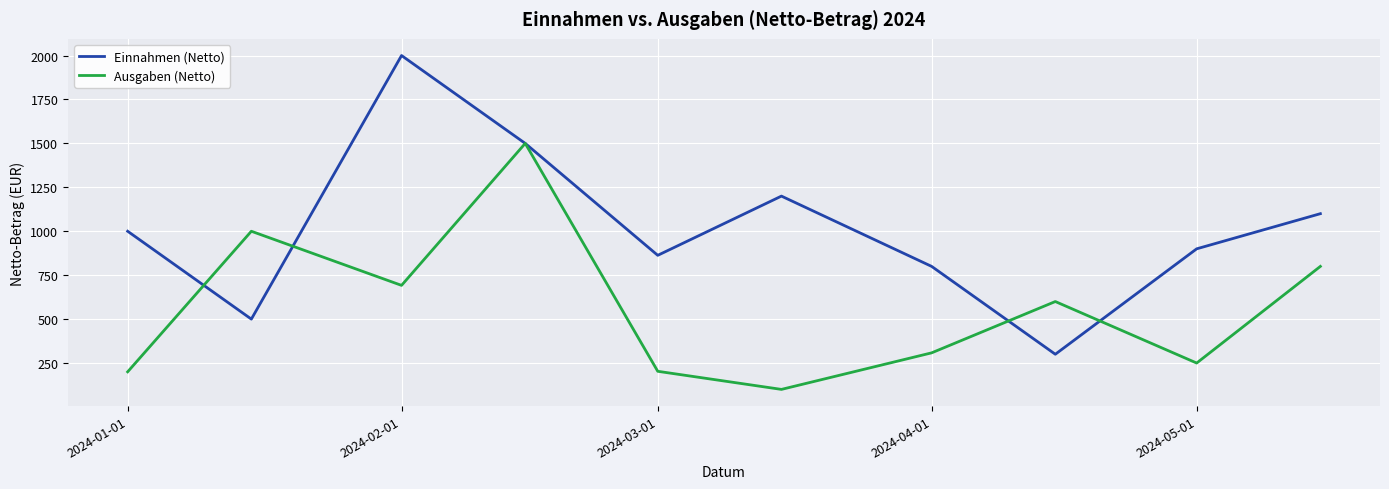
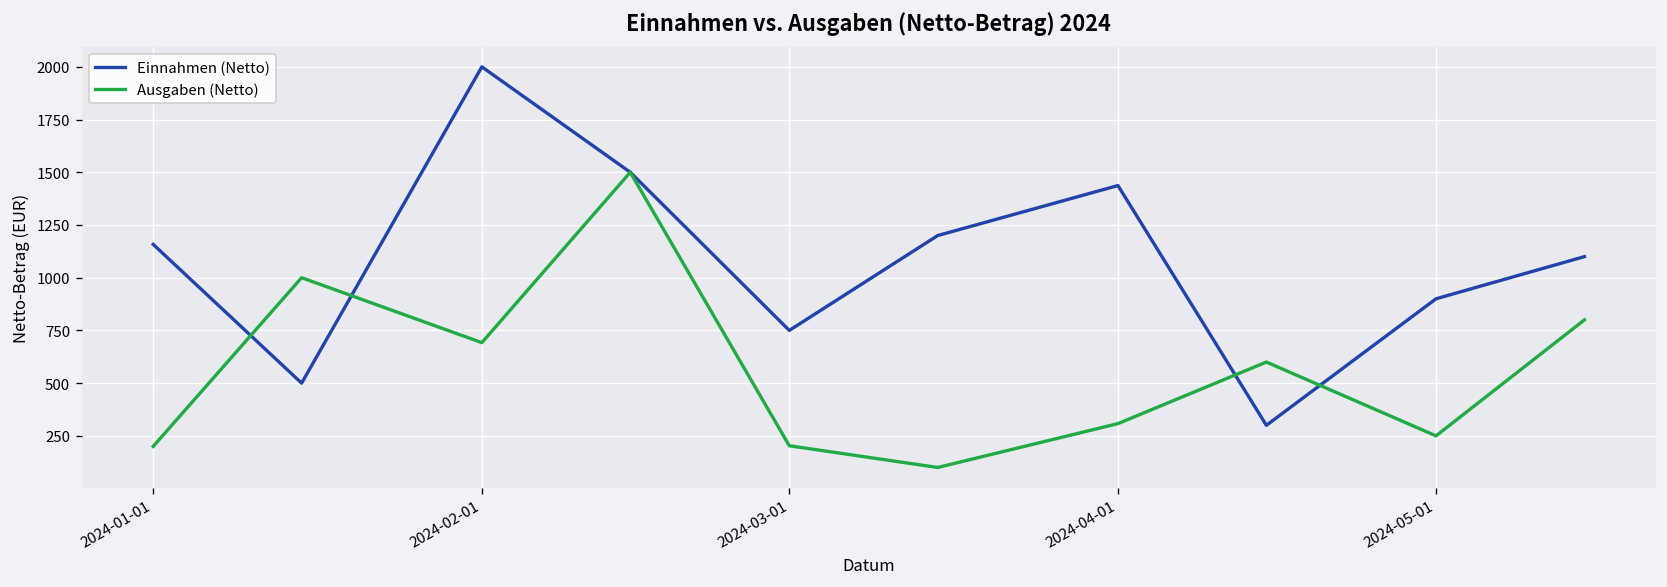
  {
    "Einnahmen (Netto)": {
-     "2024-01-01": 1000,
+     "2024-01-01": 1160,
      "2024-02-01": 2000,
-     "2024-03-01": 860,
-     "2024-04-01": 800,
+     "2024-03-01": 750,
+     "2024-04-01": 1440,
      "2024-05-01": 900
    },
    "Ausgaben (Netto)": {
      "2024-01-01": 200,
      "2024-02-01": 690,
      "2024-03-01": 200,
      "2024-04-01": 310,
      "2024-05-01": 250
    }
  }
